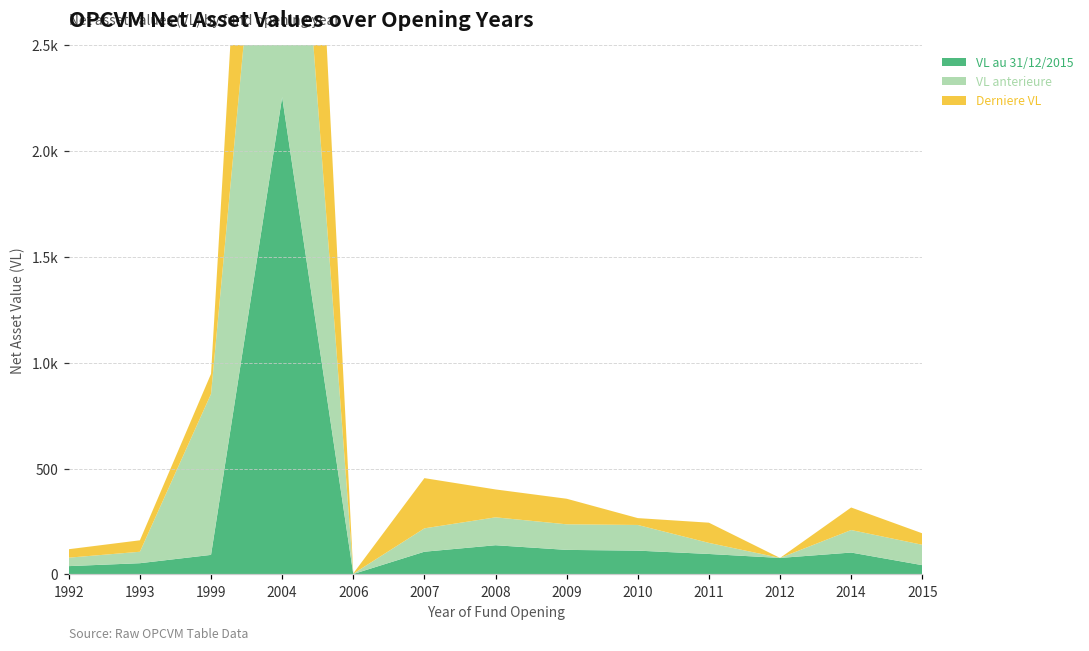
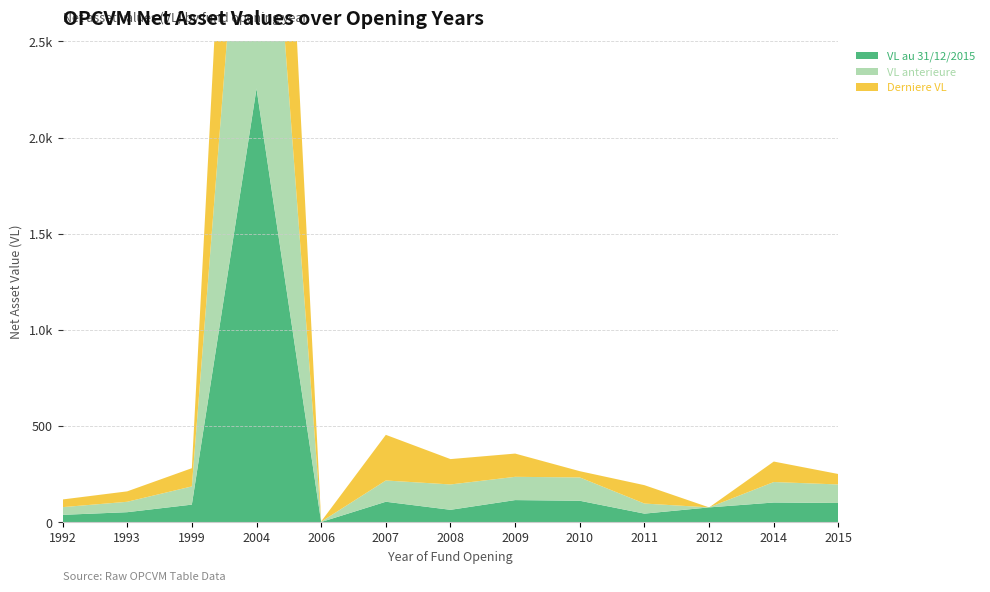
  {
    "VL au 31/12/2015": {
      "1992": 40,
      "1993": 50,
      "1999": 90,
      "2004": 2260,
      "2007": 110,
-     "2008": 140,
+     "2008": 60,
      "2009": 120,
      "2010": 110,
-     "2011": 100,
+     "2011": 50,
      "2014": 100,
-     "2015": 40
+     "2015": 100
    },
    "VL anterieure": {
      "1992": 40,
      "1993": 50,
-     "1999": 760,
+     "1999": 90,
      "2007": 110,
      "2008": 130,
      "2009": 120,
      "2010": 120,
      "2011": 50,
      "2014": 110,
      "2015": 100
    },
    "Derniere VL": {
      "1992": 40,
      "1993": 50,
      "1999": 90,
      "2007": 240,
      "2008": 130,
      "2009": 120,
      "2010": 30,
      "2011": 100,
      "2014": 110,
      "2015": 50
    }
  }
